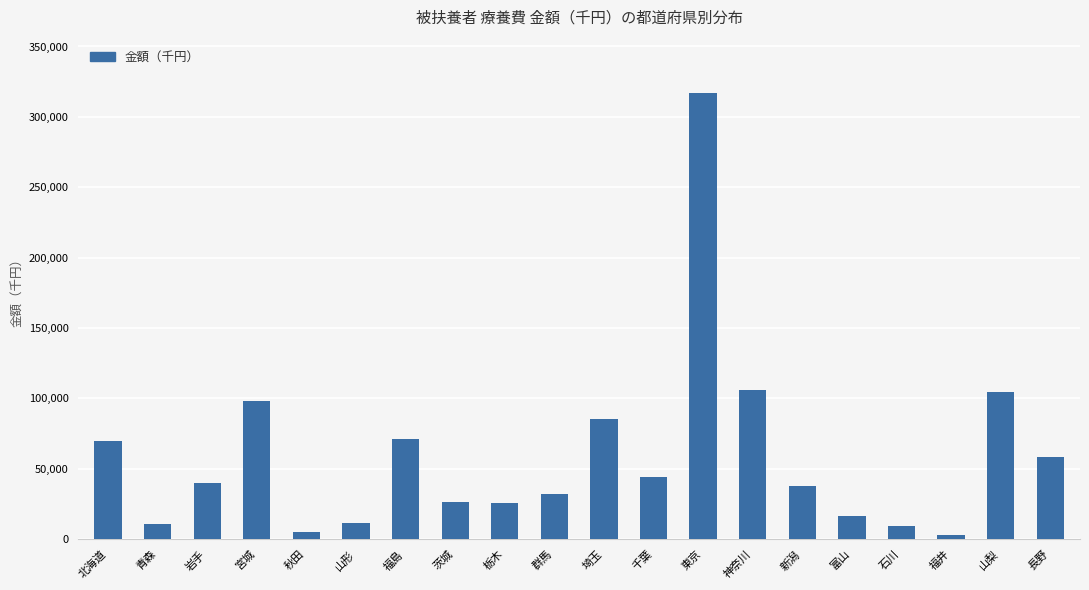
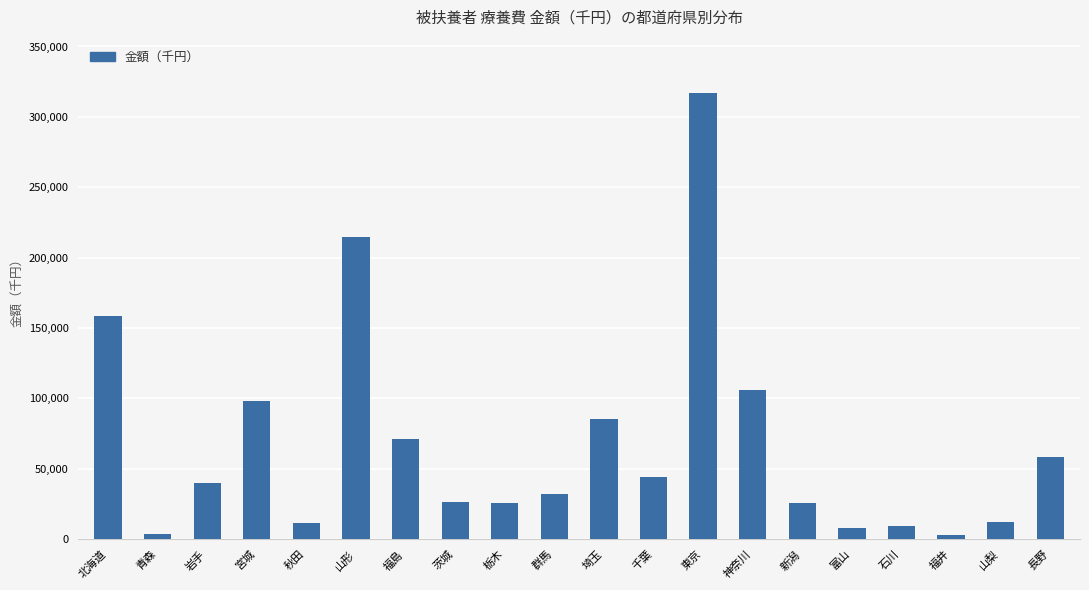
  {
-   "北海道": "70,000",
-   "青森": "11,000",
+   "北海道": "158,000",
+   "青森": "4,000",
    "岩手": "40,000",
    "宮城": "98,000",
-   "秋田": "5,000",
-   "山形": "12,000",
+   "秋田": "12,000",
+   "山形": "214,000",
    "福島": "71,000",
    "茨城": "27,000",
    "栃木": "26,000",
    "群馬": "32,000",
    "埼玉": "85,000",
    "千葉": "45,000",
    "東京": "317,000",
    "神奈川": "106,000",
-   "新潟": "38,000",
-   "富山": "16,000",
+   "新潟": "26,000",
+   "富山": "8,000",
    "石川": "9,000",
    "福井": "3,000",
-   "山梨": "105,000",
+   "山梨": "12,000",
    "長野": "59,000"
  }
